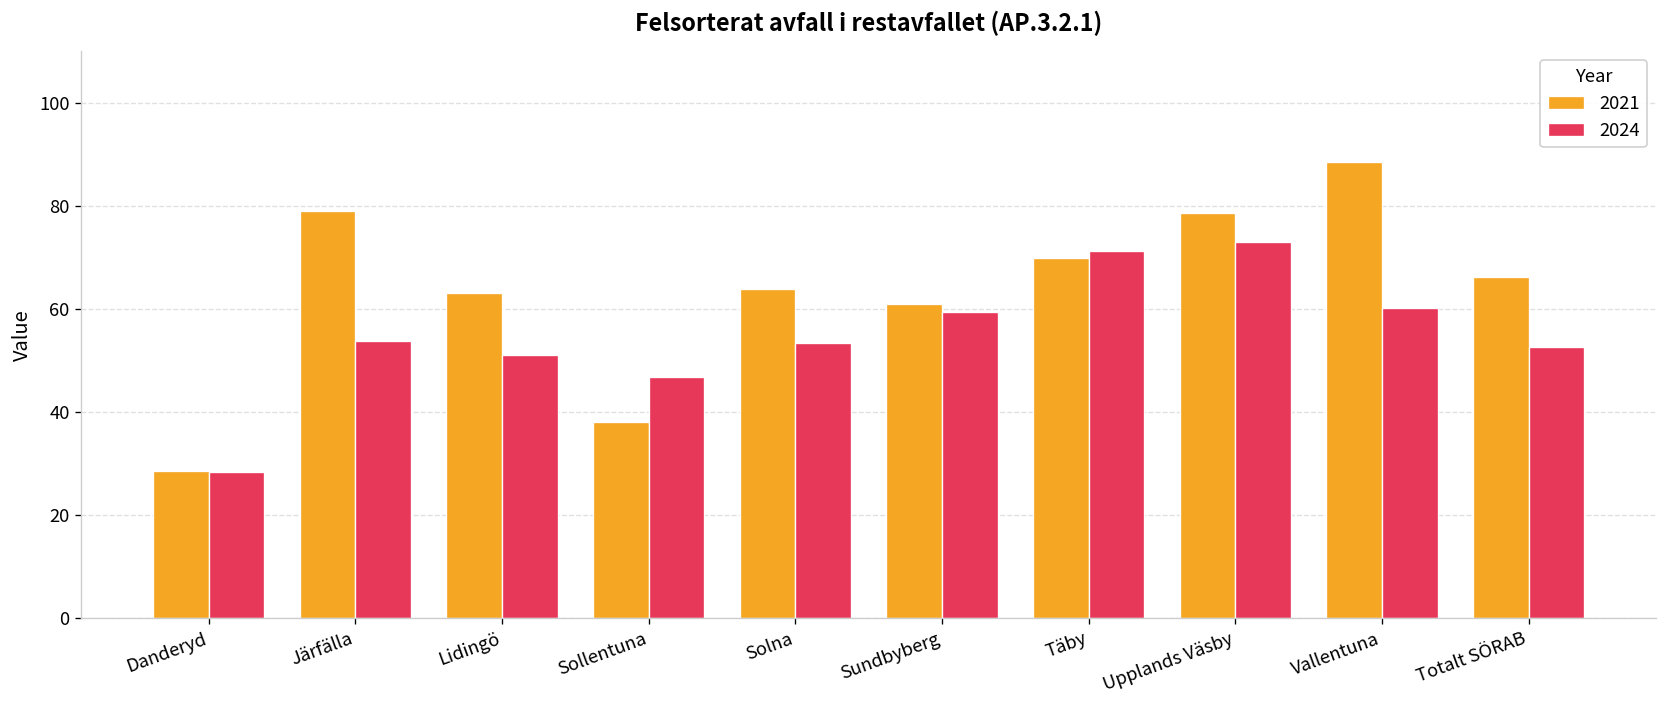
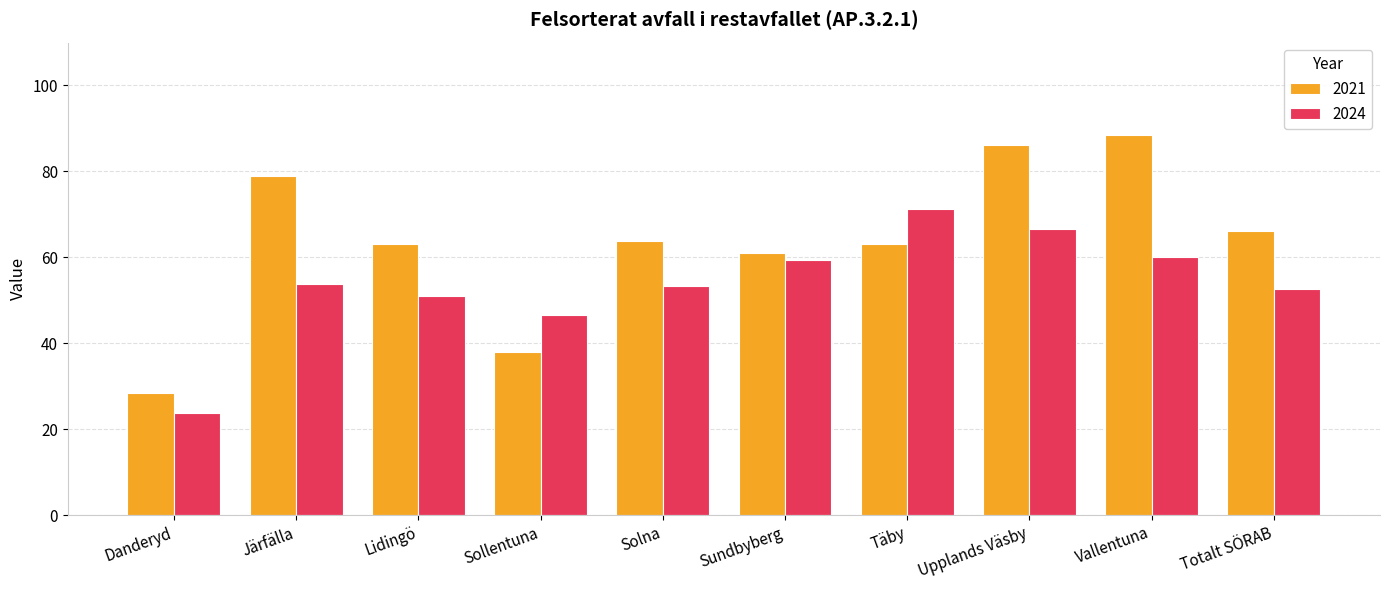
  {
    "2021": {
      "Danderyd": 29,
      "Järfälla": 79,
      "Lidingö": 63,
      "Sollentuna": 38,
      "Solna": 64,
      "Sundbyberg": 61,
-     "Täby": 70,
-     "Upplands Väsby": 79,
+     "Täby": 63,
+     "Upplands Väsby": 86,
      "Vallentuna": 89,
      "Totalt SÖRAB": 66
    },
    "2024": {
-     "Danderyd": 28,
+     "Danderyd": 24,
      "Järfälla": 54,
      "Lidingö": 51,
      "Sollentuna": 47,
      "Solna": 53,
      "Sundbyberg": 59,
      "Täby": 71,
-     "Upplands Väsby": 73,
+     "Upplands Väsby": 67,
      "Vallentuna": 60,
      "Totalt SÖRAB": 53
    }
  }
